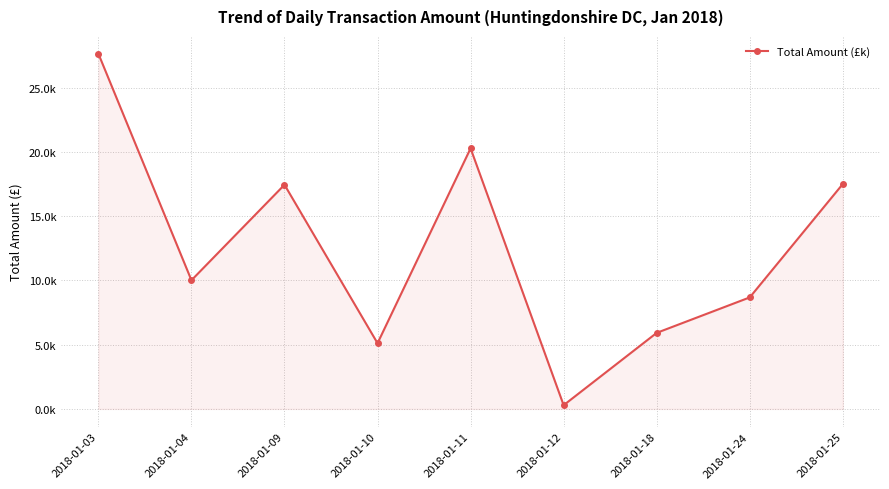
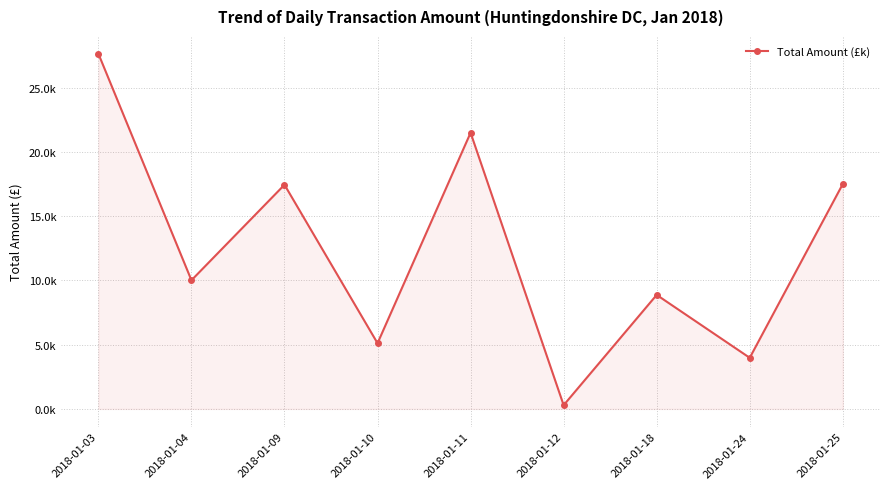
  {
    "2018-01-03": 27600,
    "2018-01-04": 10000,
    "2018-01-09": 17400,
    "2018-01-10": 5100,
-   "2018-01-11": 20300,
+   "2018-01-11": 21500,
    "2018-01-12": 300,
-   "2018-01-18": 5900,
-   "2018-01-24": 8700,
+   "2018-01-18": 8900,
+   "2018-01-24": 4000,
    "2018-01-25": 17500
  }
